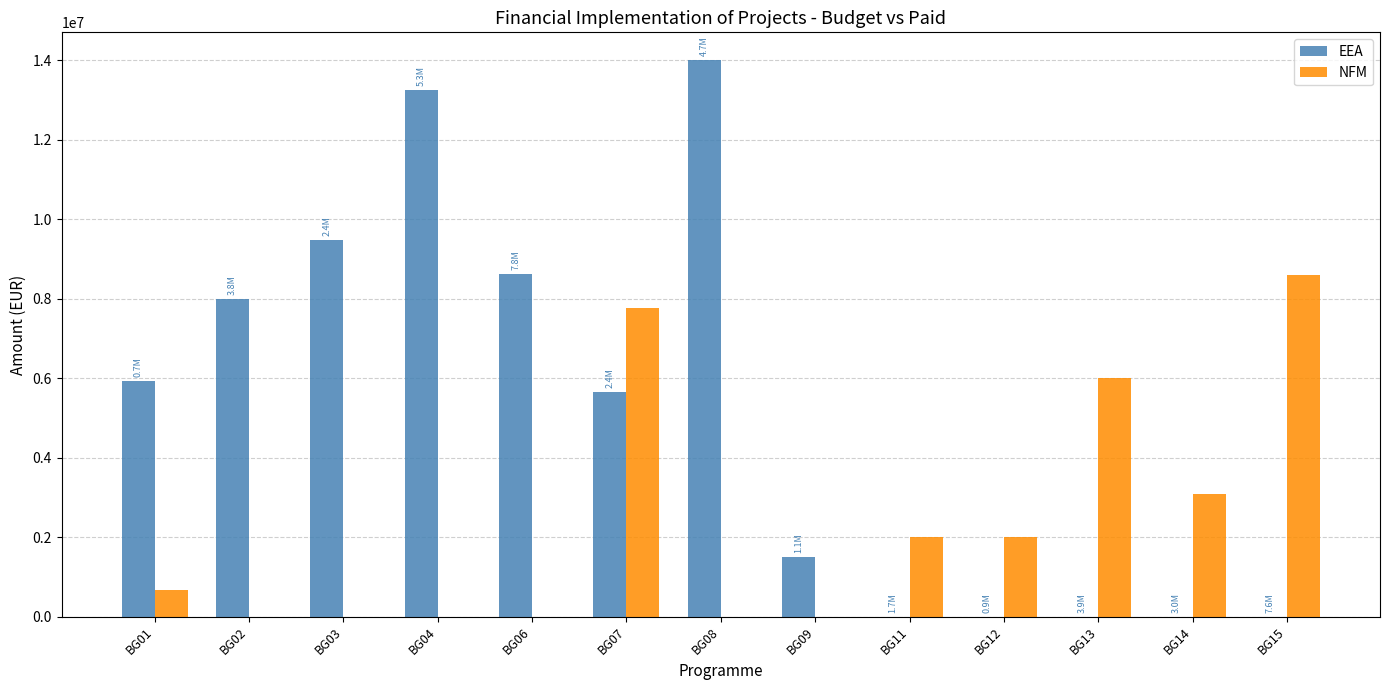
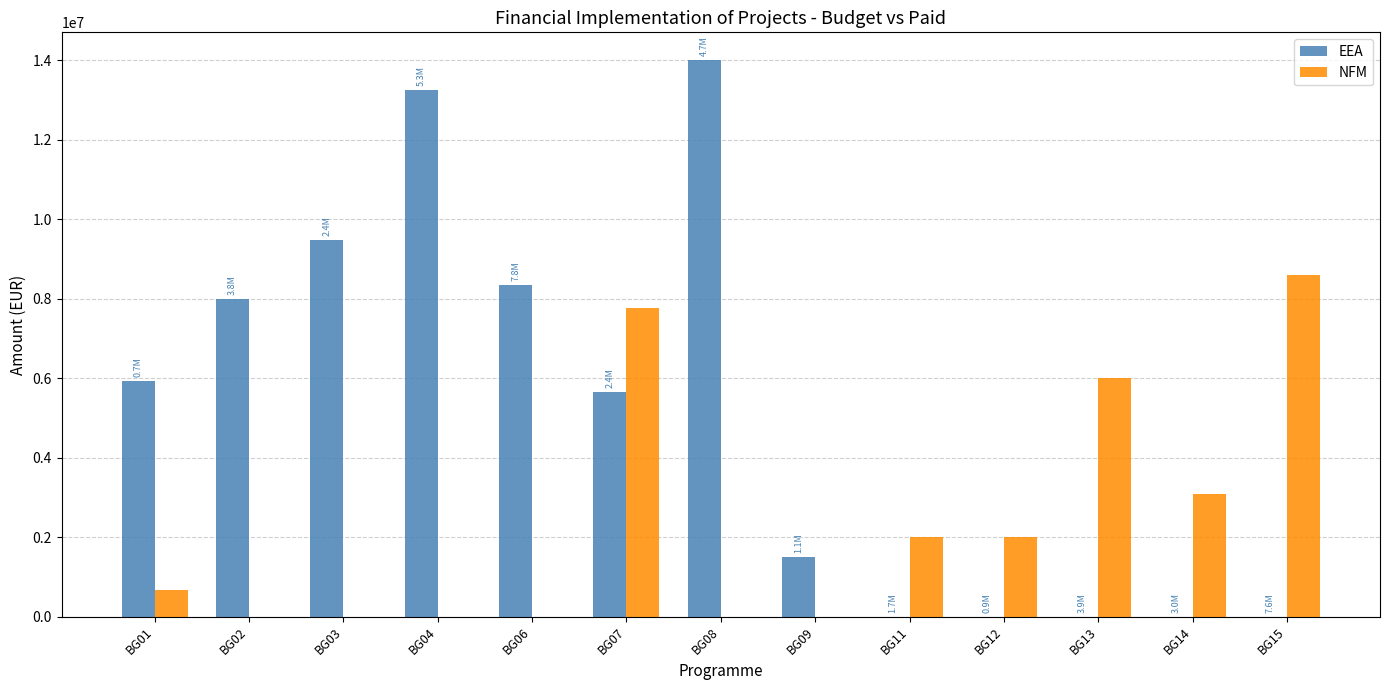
  {
    "EEA": {
-     "BG06": 8600000
+     "BG06": 8300000
    },
    "NFM": {
      "BG01": 700000,
      "BG02": 0,
      "BG03": 0,
      "BG04": 0,
      "BG06": 0,
      "BG07": 7800000,
      "BG08": 0,
      "BG09": 0,
      "BG11": 2000000,
      "BG12": 2000000,
      "BG13": 6000000,
      "BG14": 3100000,
      "BG15": 8600000
    }
  }
